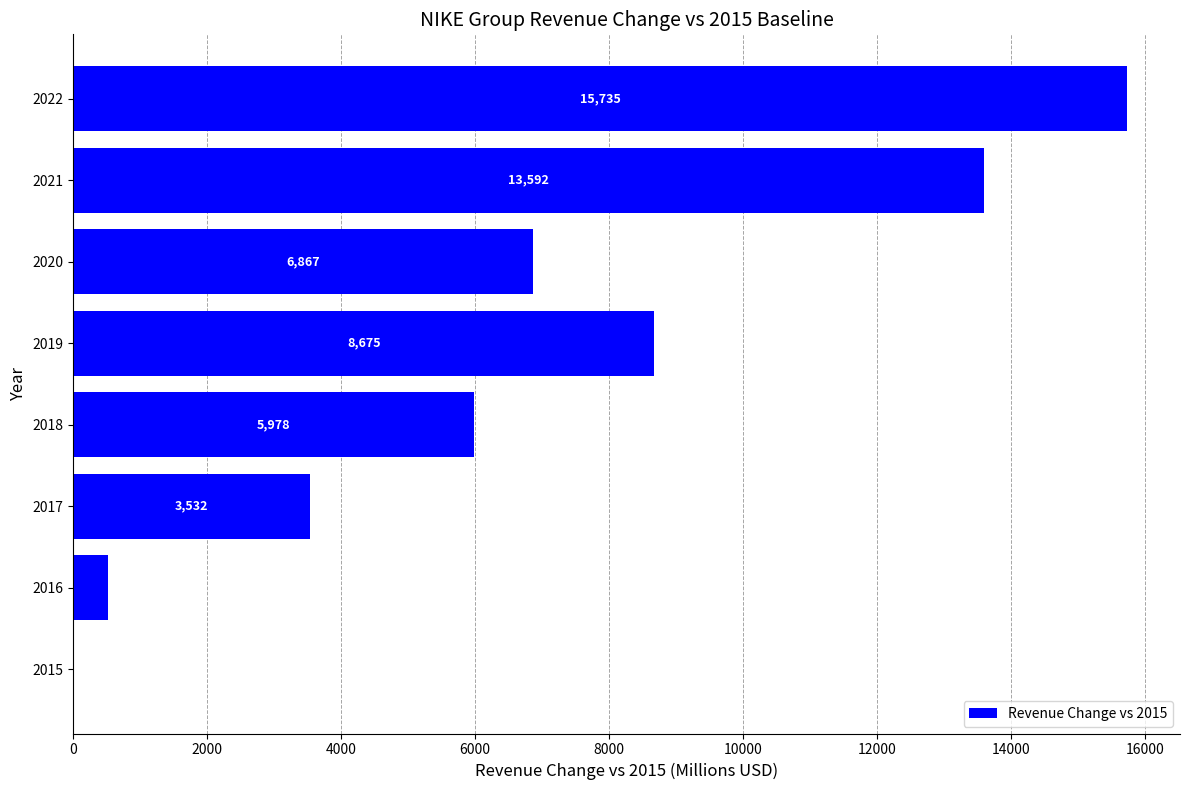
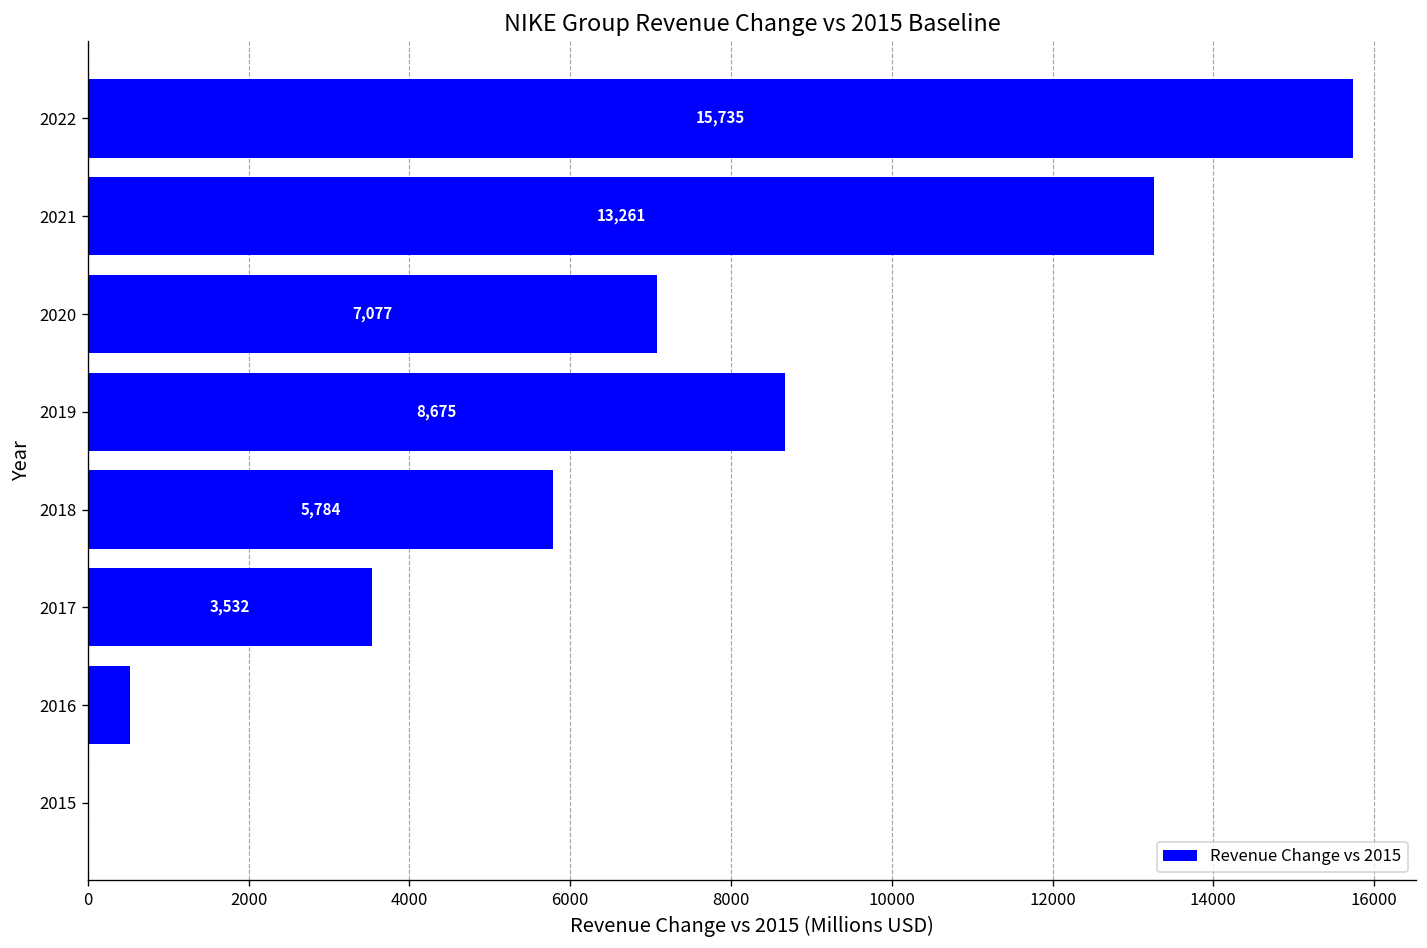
  {
    "2022": "15,735",
-   "2021": "13,592",
-   "2020": "6,867",
+   "2021": "13,261",
+   "2020": "7,077",
    "2019": "8,675",
-   "2018": "5,978",
+   "2018": "5,784",
    "2017": "3,532"
  }
